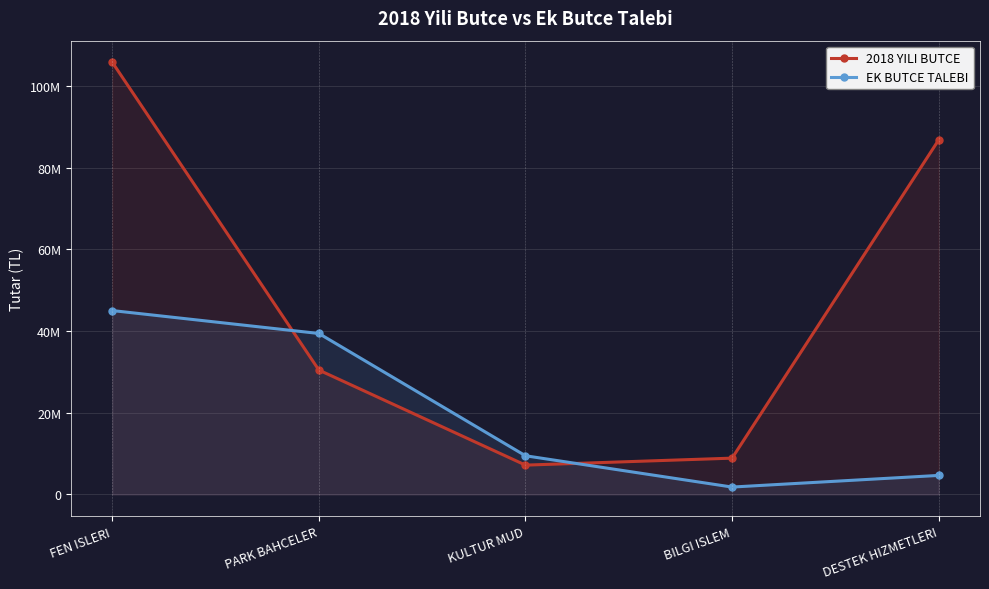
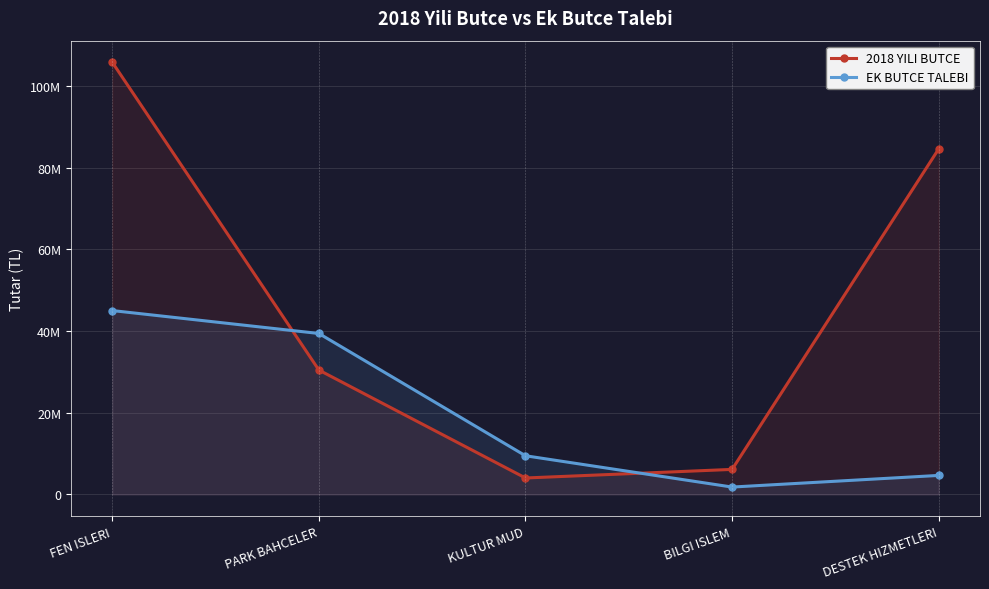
  {
    "2018 YILI BUTCE": {
      "FEN ISLERI": 106000000,
      "PARK BAHCELER": 30000000,
-     "KULTUR MUD": 7000000,
-     "BILGI ISLEM": 9000000,
-     "DESTEK HIZMETLERI": 87000000
+     "KULTUR MUD": 4000000,
+     "BILGI ISLEM": 6000000,
+     "DESTEK HIZMETLERI": 85000000
    },
    "EK BUTCE TALEBI": {
      "FEN ISLERI": 45000000,
      "PARK BAHCELER": 39000000,
      "KULTUR MUD": 9000000,
      "BILGI ISLEM": 2000000,
      "DESTEK HIZMETLERI": 5000000
    }
  }
